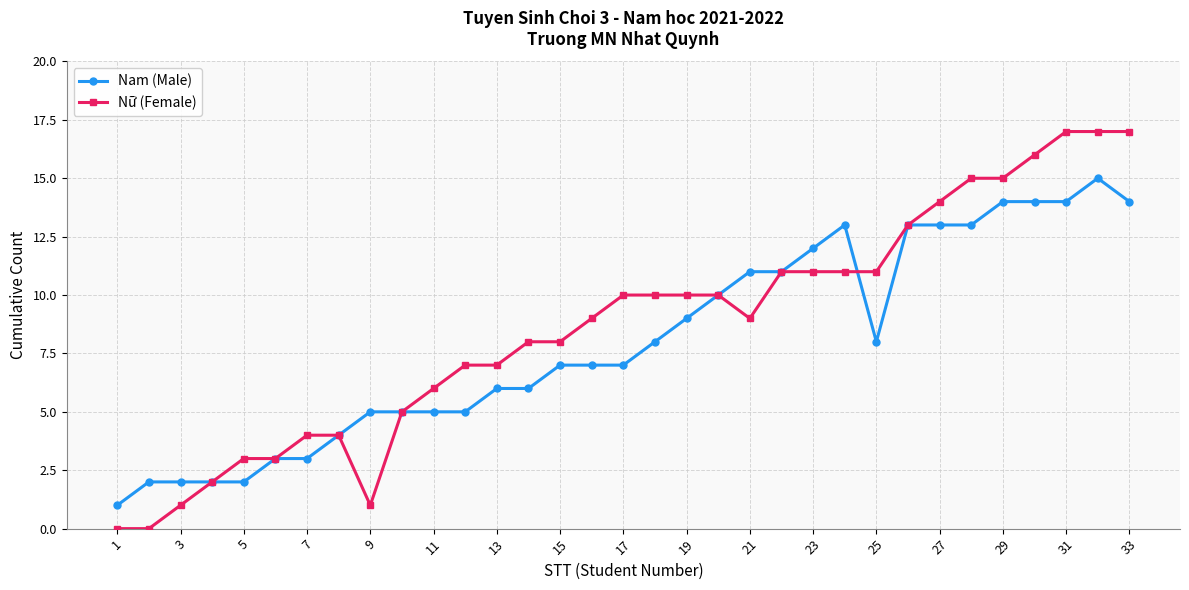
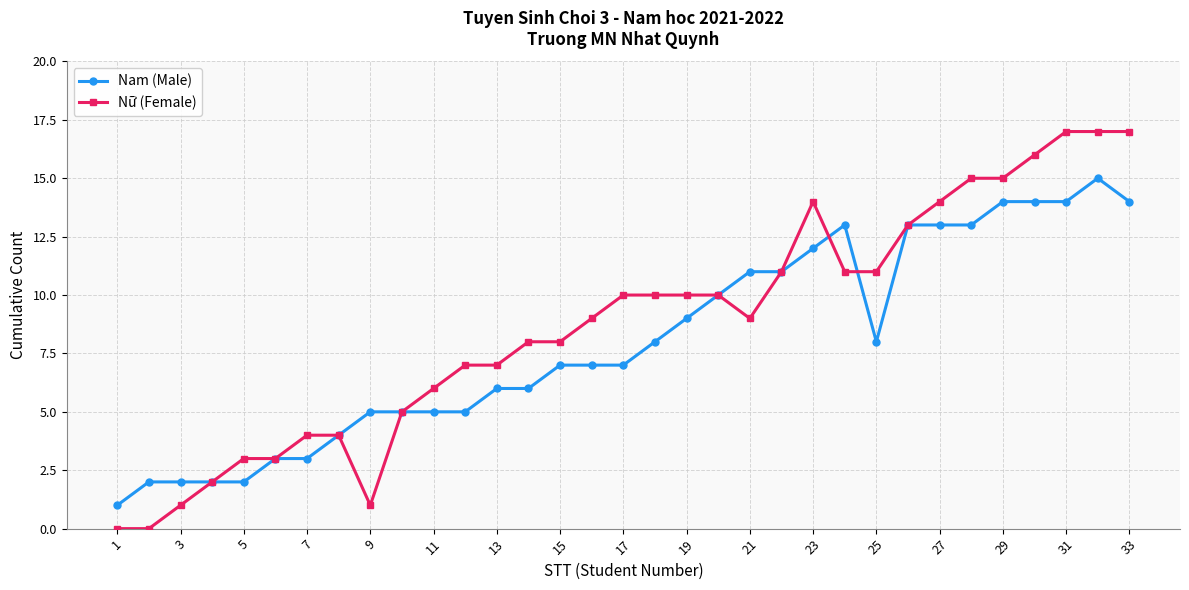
  {
    "Nam (Male)": {
      "1": 1,
      "3": 2,
      "5": 2,
      "7": 3,
      "9": 5,
      "11": 5,
      "13": 6,
      "15": 7,
      "17": 7,
      "19": 9,
      "21": 11,
      "23": 12,
      "25": 8,
      "27": 13,
      "29": 14,
      "31": 14,
      "33": 14
    },
    "Nữ (Female)": {
      "1": 0,
      "3": 1,
      "5": 3,
      "7": 4,
      "9": 1,
      "11": 6,
      "13": 7,
      "15": 8,
      "17": 10,
      "19": 10,
      "21": 9,
-     "23": 11,
+     "23": 14,
      "25": 11,
      "27": 14,
      "29": 15,
      "31": 17,
      "33": 17
    }
  }
